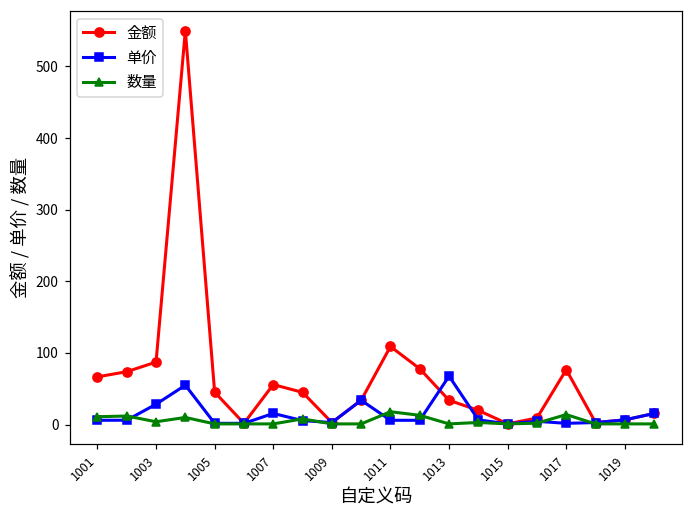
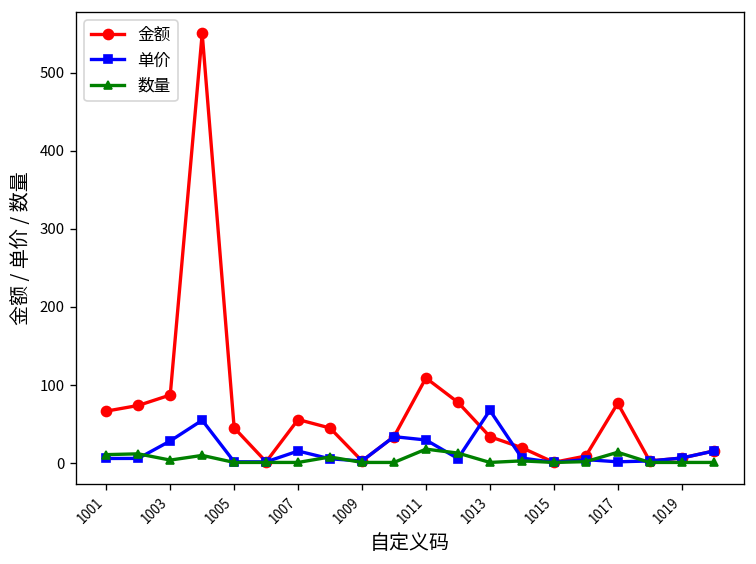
  {
    "金额": {
      "1001": 70,
      "1003": 90,
      "1005": 50,
      "1007": 60,
      "1011": 110,
      "1013": 30,
      "1017": 80
    },
    "单价": {
      "1001": 10,
      "1003": 30,
      "1007": 20,
-     "1011": 10,
+     "1011": 30,
      "1013": 70,
      "1017": 0
    },
    "数量": {
      "1001": 10,
      "1003": 0,
      "1007": 0,
      "1011": 20,
      "1013": 0,
      "1017": 10,
      "1019": 0
    }
  }
